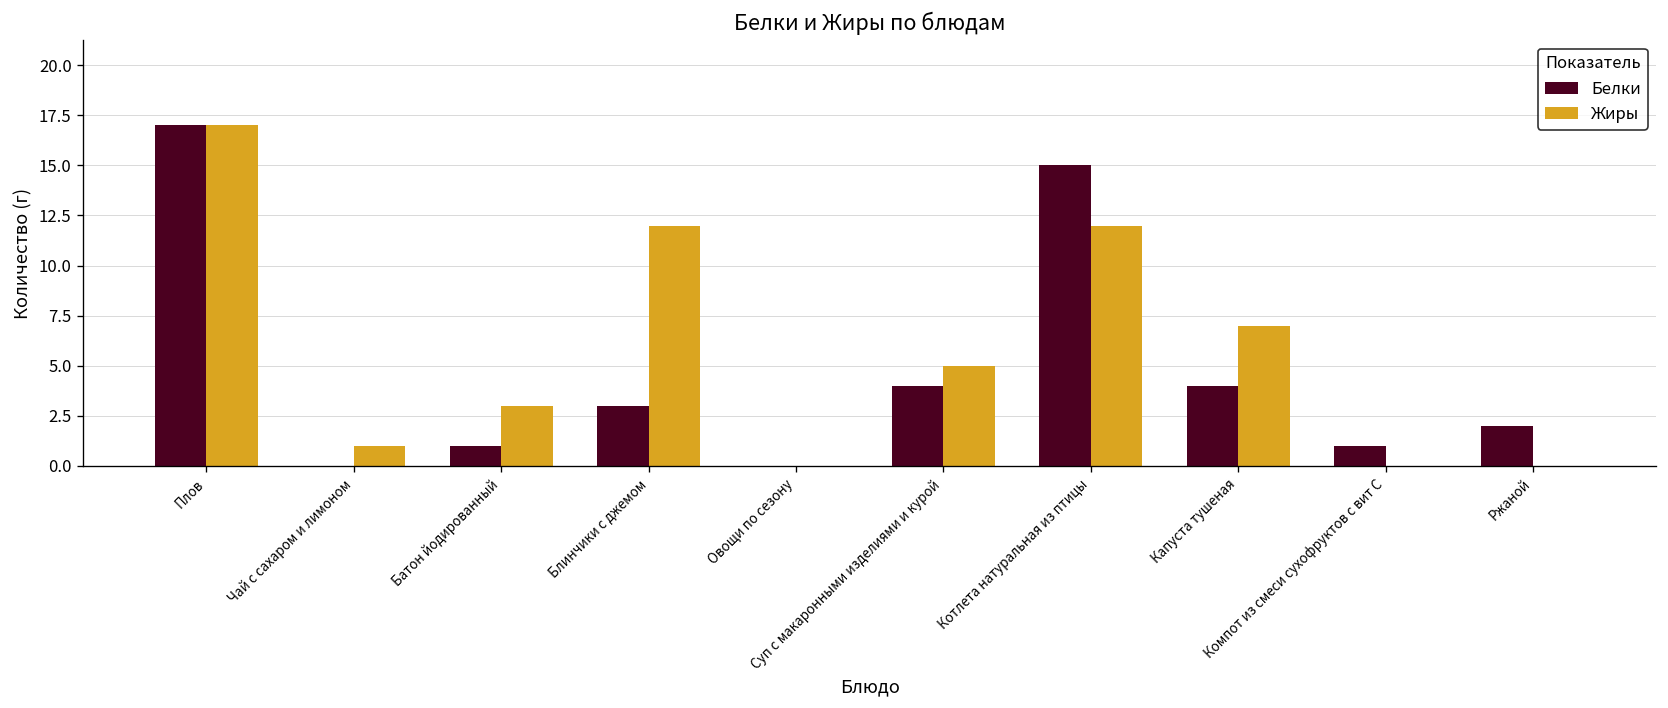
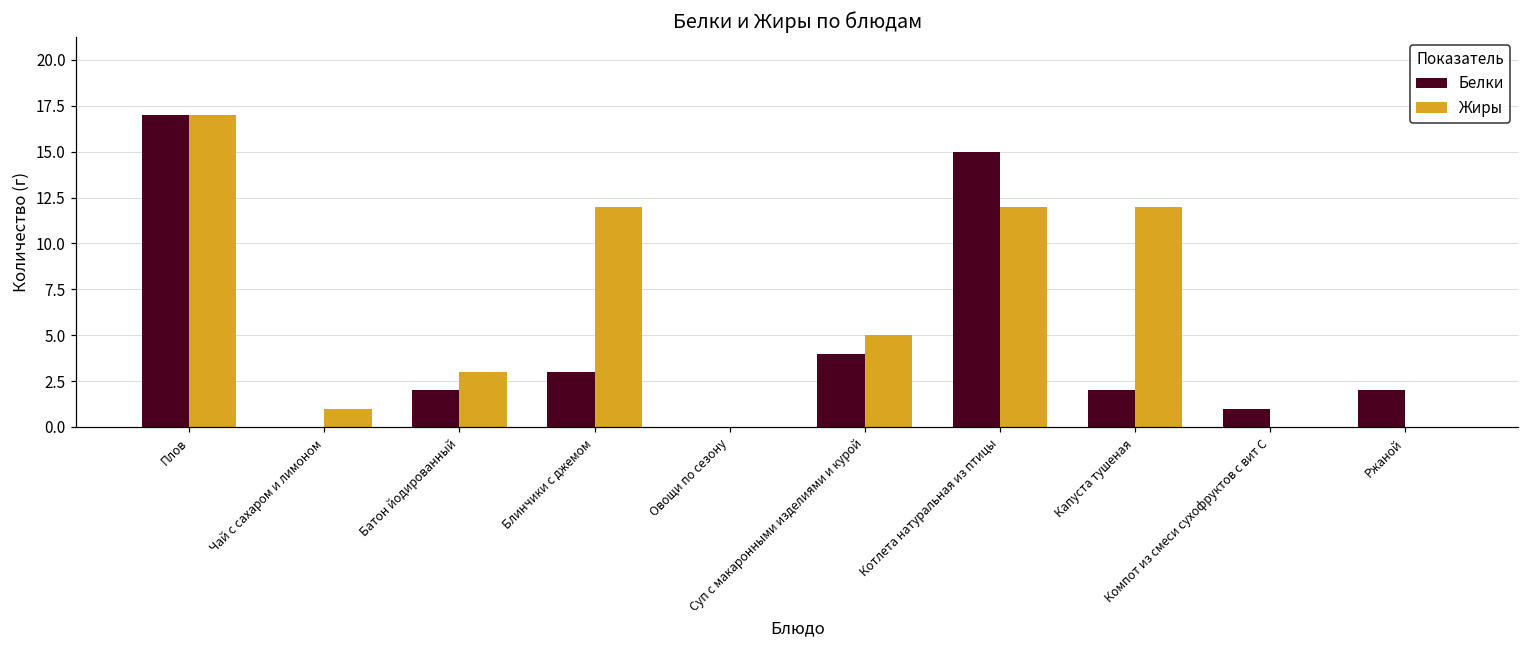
  {
    "Белки": {
      "Плов": 17,
      "Чай с сахаром и лимоном": 0,
-     "Батон йодированный": 1,
+     "Батон йодированный": 2,
      "Блинчики с джемом": 3,
      "Овощи по сезону": 0,
      "Суп с макаронными изделиями и курой": 4,
      "Котлета натуральная из птицы": 15,
-     "Капуста тушеная": 4,
+     "Капуста тушеная": 2,
      "Компот из смеси сухофруктов с вит С": 1,
      "Ржаной": 2
    },
    "Жиры": {
      "Плов": 17,
      "Чай с сахаром и лимоном": 1,
      "Батон йодированный": 3,
      "Блинчики с джемом": 12,
      "Овощи по сезону": 0,
      "Суп с макаронными изделиями и курой": 5,
      "Котлета натуральная из птицы": 12,
-     "Капуста тушеная": 7,
+     "Капуста тушеная": 12,
      "Компот из смеси сухофруктов с вит С": 0,
      "Ржаной": 0
    }
  }
